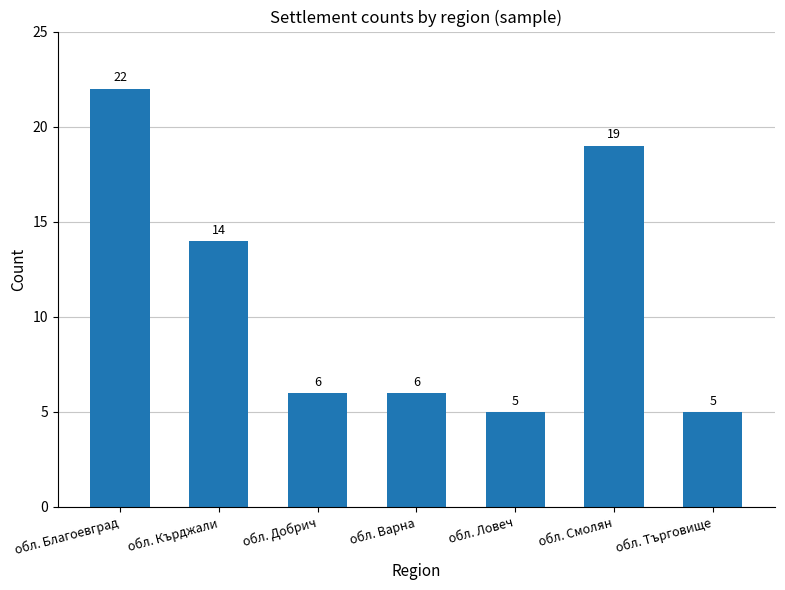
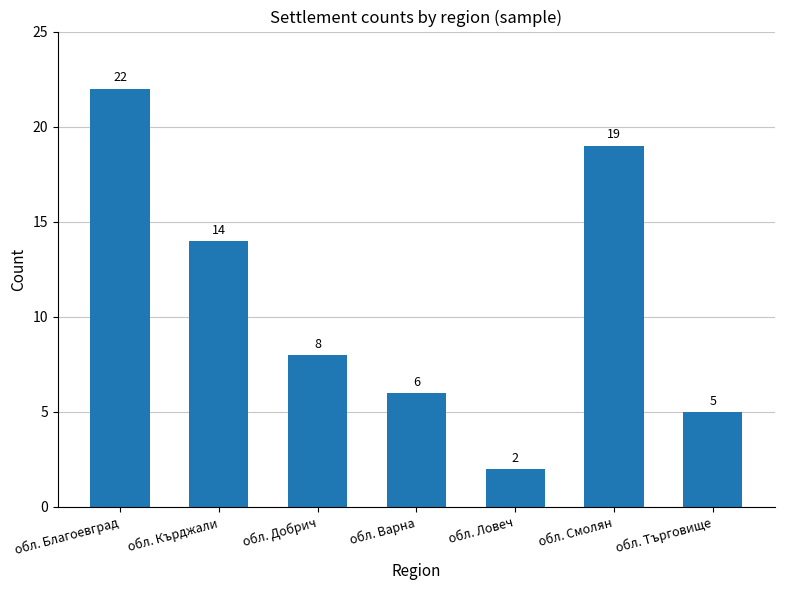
  {
    "обл. Благоевград": 22,
    "обл. Кърджали": 14,
-   "обл. Добрич": 6,
+   "обл. Добрич": 8,
    "обл. Варна": 6,
-   "обл. Ловеч": 5,
+   "обл. Ловеч": 2,
    "обл. Смолян": 19,
    "обл. Търговище": 5
  }
